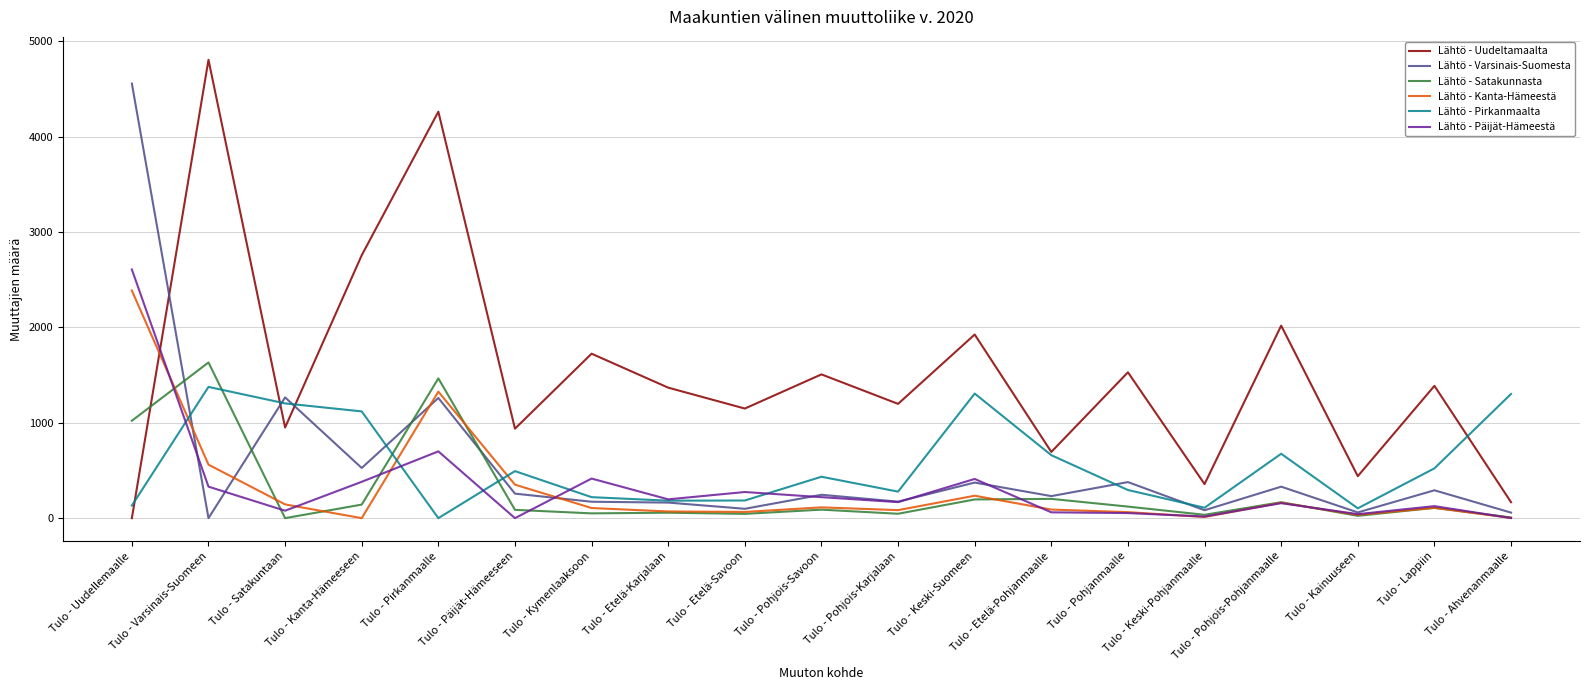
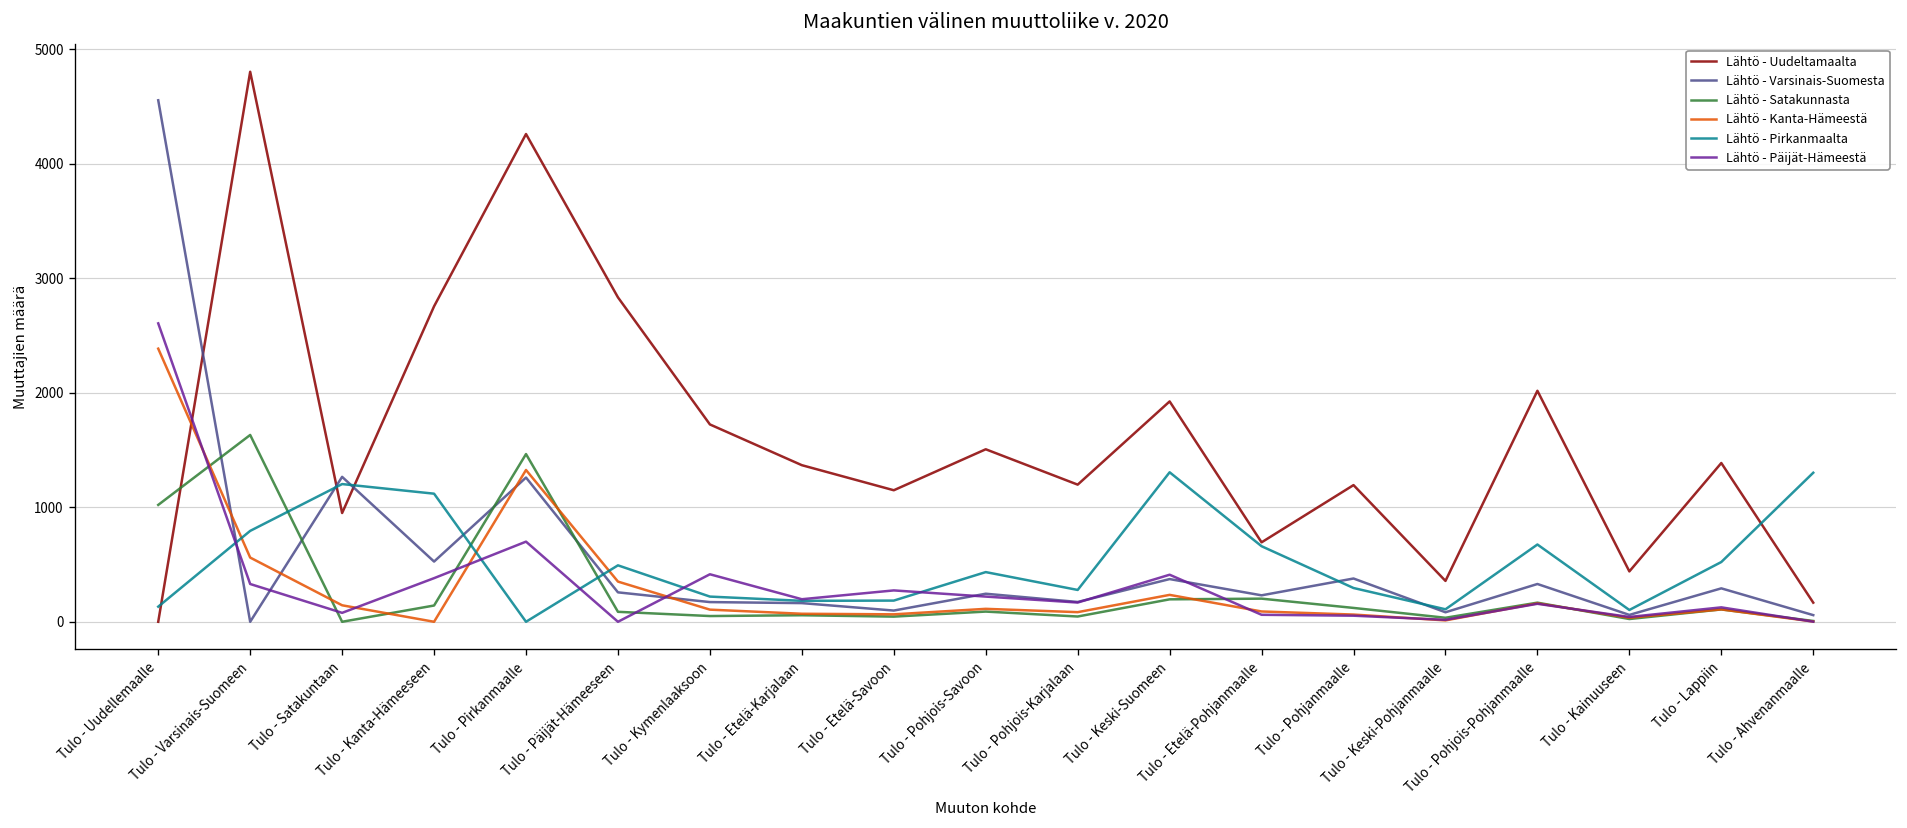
  {
    "Lähtö - Uudeltamaalta": {
      "Tulo - Uudellemaalle": 0,
      "Tulo - Varsinais-Suomeen": 4800,
      "Tulo - Satakuntaan": 1000,
      "Tulo - Kanta-Hämeeseen": 2800,
      "Tulo - Pirkanmaalle": 4300,
-     "Tulo - Päijät-Hämeeseen": 900,
+     "Tulo - Päijät-Hämeeseen": 2800,
      "Tulo - Kymenlaaksoon": 1700,
      "Tulo - Etelä-Karjalaan": 1400,
      "Tulo - Etelä-Savoon": 1100,
      "Tulo - Pohjois-Savoon": 1500,
      "Tulo - Pohjois-Karjalaan": 1200,
      "Tulo - Keski-Suomeen": 1900,
      "Tulo - Etelä-Pohjanmaalle": 700,
-     "Tulo - Pohjanmaalle": 1500,
+     "Tulo - Pohjanmaalle": 1200,
      "Tulo - Keski-Pohjanmaalle": 400,
      "Tulo - Pohjois-Pohjanmaalle": 2000,
      "Tulo - Kainuuseen": 400,
      "Tulo - Lappiin": 1400,
      "Tulo - Ahvenanmaalle": 200
    },
    "Lähtö - Satakunnasta": {
      "Tulo - Uudellemaalle": 1000,
      "Tulo - Varsinais-Suomeen": 1600,
      "Tulo - Satakuntaan": 0,
      "Tulo - Kanta-Hämeeseen": 100,
      "Tulo - Pirkanmaalle": 1500,
      "Tulo - Päijät-Hämeeseen": 100,
      "Tulo - Kymenlaaksoon": 100,
      "Tulo - Pohjois-Karjalaan": 0,
      "Tulo - Keski-Suomeen": 200,
      "Tulo - Etelä-Pohjanmaalle": 200,
      "Tulo - Pohjanmaalle": 100
    },
    "Lähtö - Kanta-Hämeestä": {
      "Tulo - Uudellemaalle": 2400,
      "Tulo - Varsinais-Suomeen": 600,
      "Tulo - Satakuntaan": 100,
      "Tulo - Kanta-Hämeeseen": 0,
      "Tulo - Pirkanmaalle": 1300,
      "Tulo - Päijät-Hämeeseen": 400,
      "Tulo - Kymenlaaksoon": 100,
      "Tulo - Pohjois-Karjalaan": 100,
      "Tulo - Keski-Suomeen": 200,
      "Tulo - Etelä-Pohjanmaalle": 100
    },
    "Lähtö - Pirkanmaalta": {
      "Tulo - Uudellemaalle": 100,
-     "Tulo - Varsinais-Suomeen": 1400,
+     "Tulo - Varsinais-Suomeen": 800,
      "Tulo - Satakuntaan": 1200,
      "Tulo - Kanta-Hämeeseen": 1100,
      "Tulo - Pirkanmaalle": 0,
      "Tulo - Päijät-Hämeeseen": 500,
      "Tulo - Kymenlaaksoon": 200,
      "Tulo - Etelä-Savoon": 200,
      "Tulo - Pohjois-Savoon": 400,
      "Tulo - Pohjois-Karjalaan": 300,
      "Tulo - Keski-Suomeen": 1300,
      "Tulo - Etelä-Pohjanmaalle": 700,
      "Tulo - Pohjanmaalle": 300,
      "Tulo - Pohjois-Pohjanmaalle": 700,
      "Tulo - Kainuuseen": 100,
      "Tulo - Lappiin": 500,
      "Tulo - Ahvenanmaalle": 1300
    }
  }
